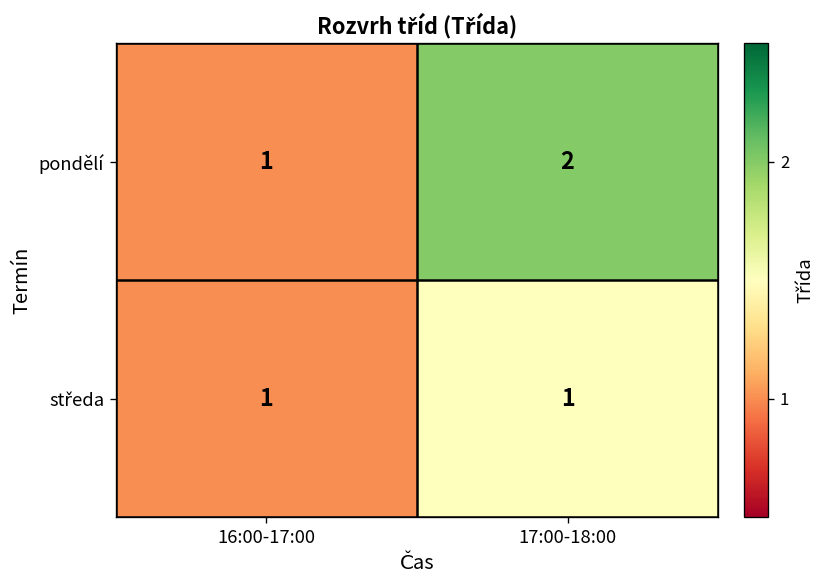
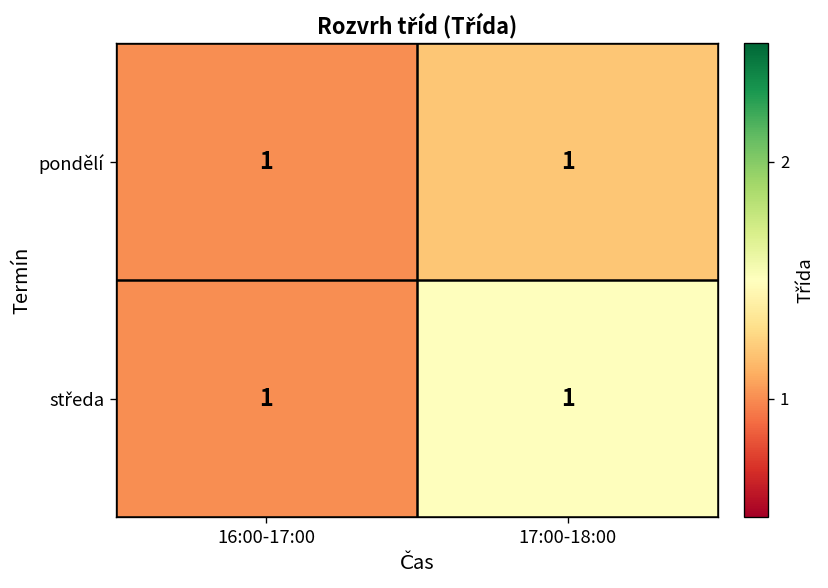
  {
    "pondělí": {
      "16:00-17:00": 1,
-     "17:00-18:00": 2
+     "17:00-18:00": 1
    },
    "středa": {
      "16:00-17:00": 1,
      "17:00-18:00": 1
    }
  }
